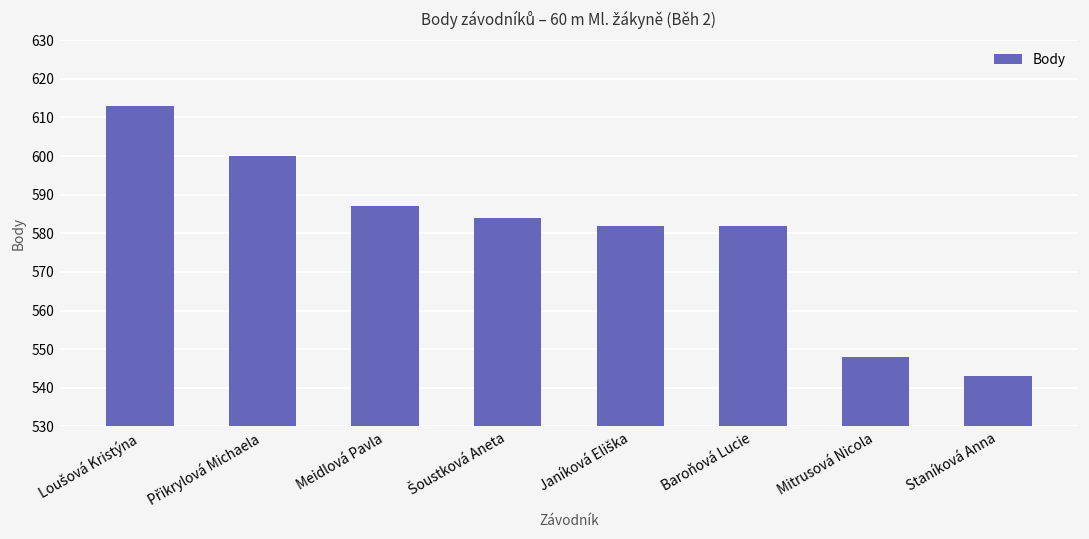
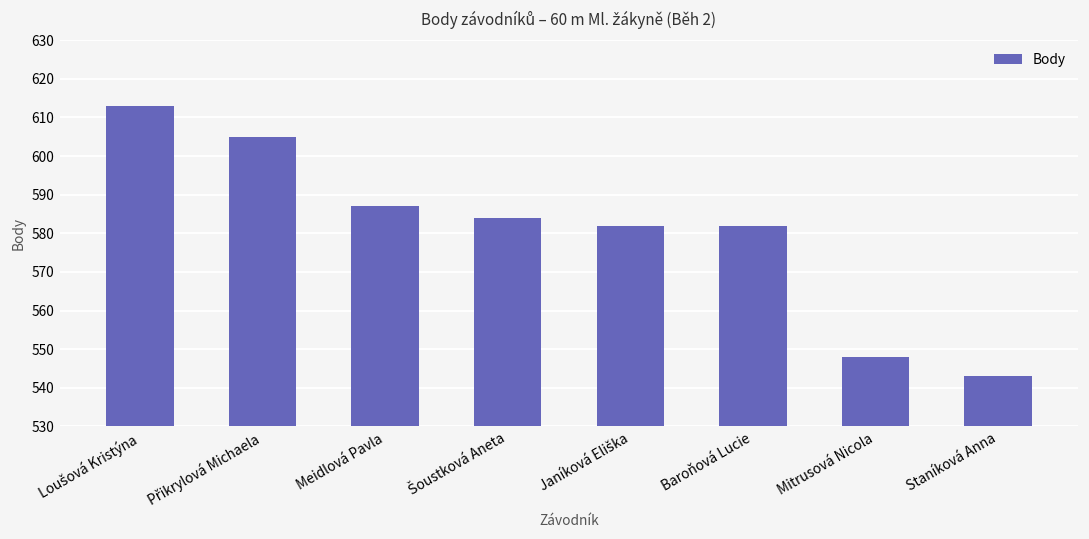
  {
    "Loušová Kristýna": 613,
-   "Přikrylová Michaela": 600,
+   "Přikrylová Michaela": 605,
    "Meidlová Pavla": 587,
    "Šoustková Aneta": 584,
    "Janíková Eliška": 582,
    "Baroňová Lucie": 582,
    "Mitrusová Nicola": 548,
    "Staníková Anna": 543
  }
